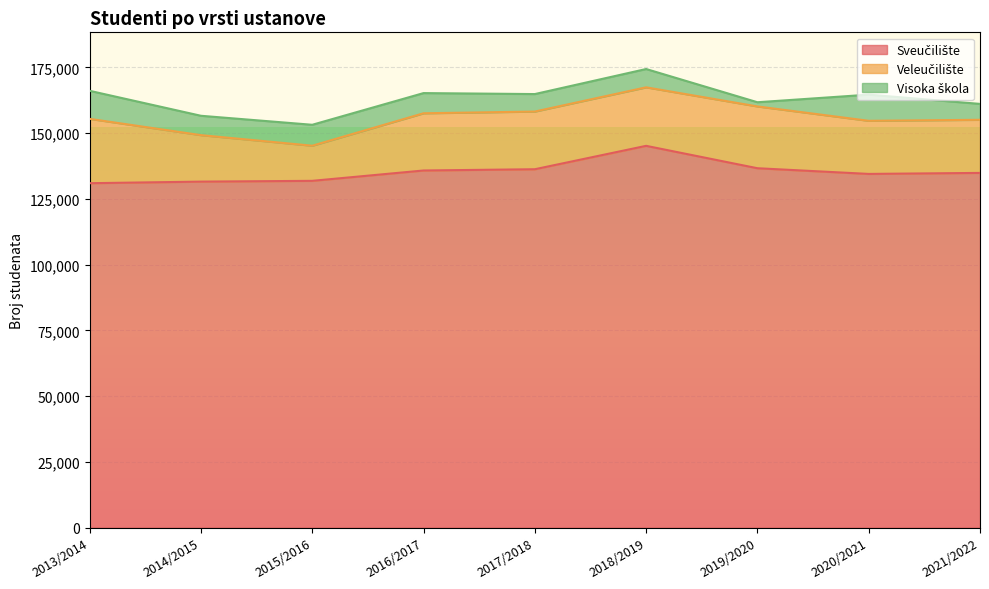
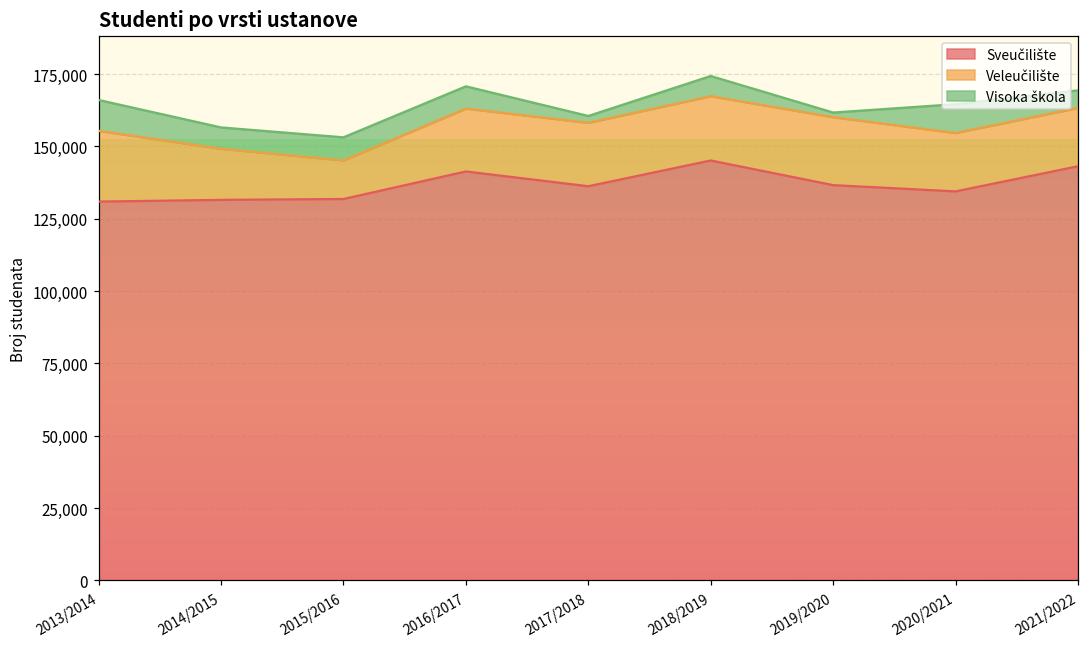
  {
    "Sveučilište": {
      "2013/2014": "131,000",
      "2014/2015": "132,000",
      "2015/2016": "132,000",
-     "2016/2017": "136,000",
+     "2016/2017": "141,000",
      "2017/2018": "136,000",
      "2018/2019": "145,000",
      "2019/2020": "137,000",
      "2020/2021": "134,000",
-     "2021/2022": "135,000"
+     "2021/2022": "143,000"
    },
    "Veleučilište": {
      "2013/2014": "24,000",
      "2014/2015": "18,000",
      "2015/2016": "13,000",
      "2016/2017": "22,000",
      "2017/2018": "22,000",
      "2018/2019": "22,000",
      "2019/2020": "23,000",
      "2020/2021": "20,000",
      "2021/2022": "20,000"
    },
    "Visoka škola": {
      "2013/2014": "11,000",
      "2014/2015": "7,000",
      "2015/2016": "8,000",
      "2016/2017": "8,000",
-     "2017/2018": "7,000",
+     "2017/2018": "2,000",
      "2018/2019": "7,000",
      "2019/2020": "2,000",
      "2021/2022": "6,000"
    }
  }
